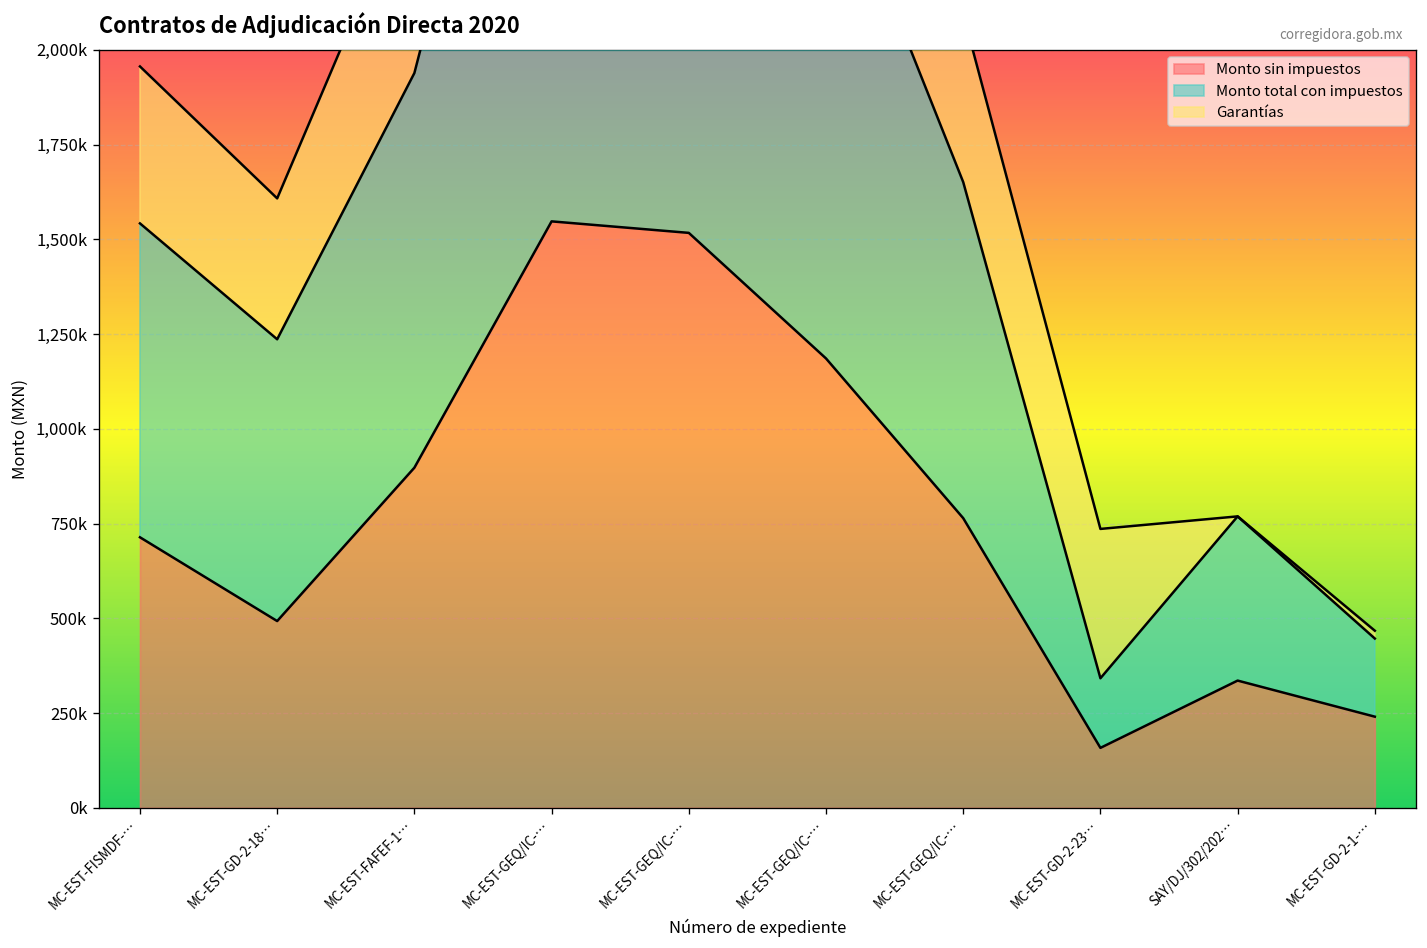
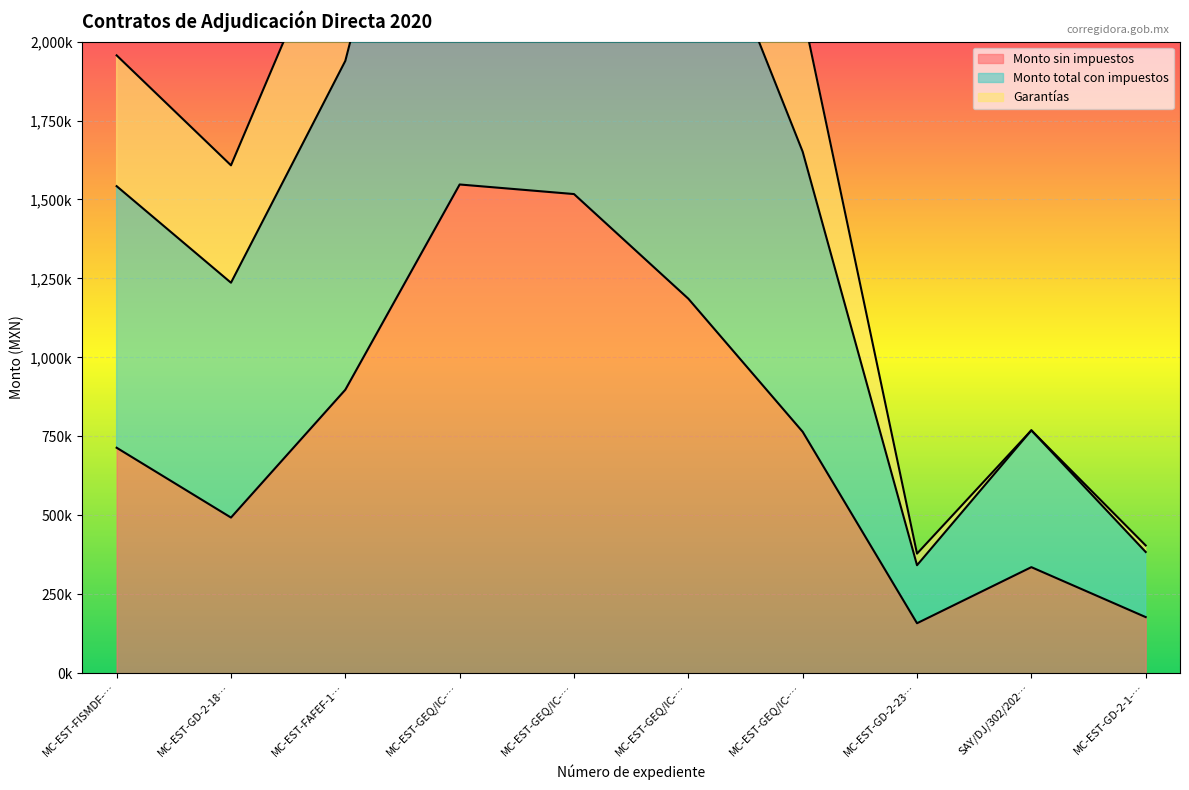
  {
    "Monto sin impuestos": {
      "MC-EST-FISMDF-…": "710,000",
      "MC-EST-GD-2-18…": "490,000",
      "MC-EST-FAFEF-1…": "900,000",
      "MC-EST-GD-2-23…": "160,000",
      "SAY/DJ/302/202…": "340,000",
-     "MC-EST-GD-2-1-…": "240,000"
+     "MC-EST-GD-2-1-…": "180,000"
    },
    "Monto total con impuestos": {
      "MC-EST-FISMDF-…": "830,000",
      "MC-EST-GD-2-18…": "740,000",
      "MC-EST-FAFEF-1…": "1,040,000",
      "MC-EST-GD-2-23…": "180,000",
      "MC-EST-GD-2-1-…": "210,000"
    },
    "Garantías": {
      "MC-EST-FISMDF-…": "410,000",
      "MC-EST-GD-2-18…": "370,000",
-     "MC-EST-GD-2-23…": "390,000",
+     "MC-EST-GD-2-23…": "40,000",
      "MC-EST-GD-2-1-…": "20,000"
    }
  }
